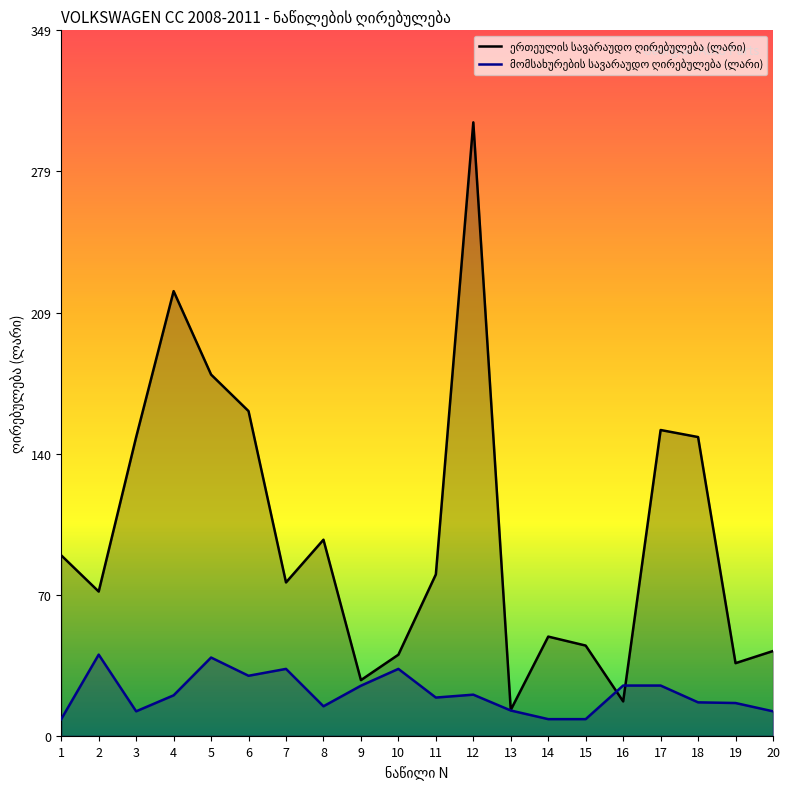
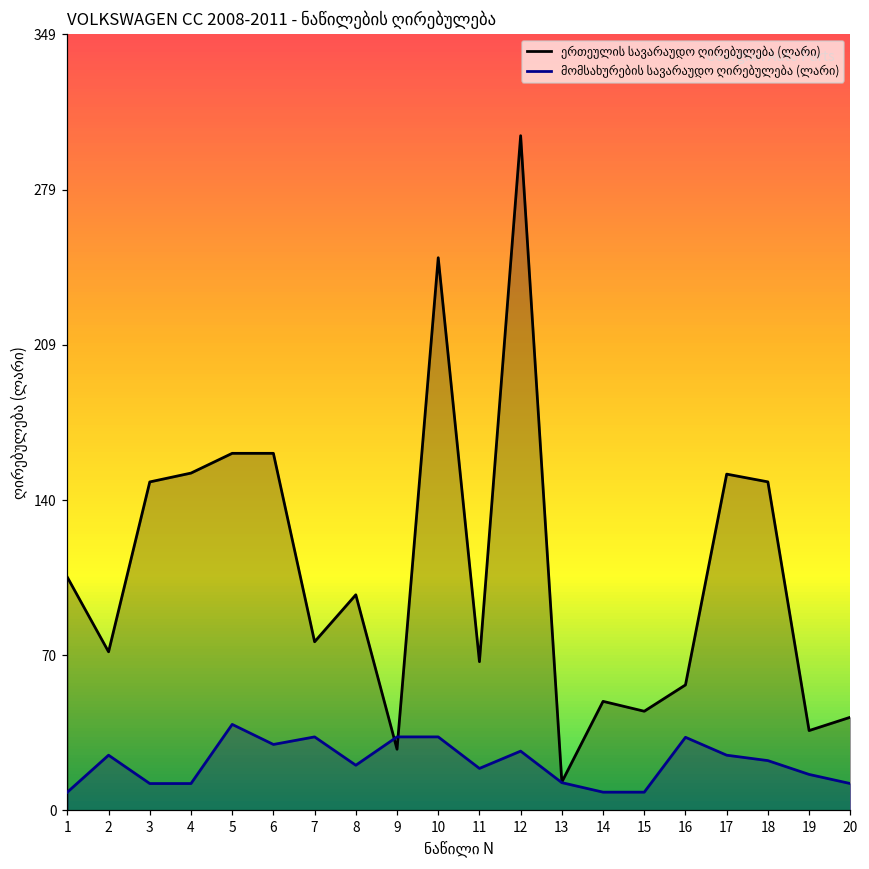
  {
    "ერთეულის სავარაუდო ღირებულება (ლარი)": {
-     "1": 89,
+     "1": 105,
      "2": 71,
      "3": 148,
-     "4": 220,
-     "5": 179,
+     "4": 152,
+     "5": 161,
      "6": 161,
      "7": 76,
      "8": 97,
      "9": 28,
-     "10": 40,
-     "11": 80,
+     "10": 248,
+     "11": 67,
      "12": 303,
      "14": 49,
      "15": 45,
-     "16": 17,
+     "16": 56,
      "17": 151,
      "18": 148,
      "19": 36,
      "20": 42
    },
    "მომსახურების სავარაუდო ღირებულება (ლარი)": {
      "1": 8,
-     "2": 40,
+     "2": 25,
      "3": 12,
-     "4": 20,
+     "4": 12,
      "5": 39,
      "6": 30,
      "7": 33,
-     "8": 15,
-     "9": 25,
+     "8": 20,
+     "9": 33,
      "10": 33,
      "11": 19,
-     "12": 20,
+     "12": 27,
      "14": 8,
      "15": 8,
-     "16": 25,
+     "16": 33,
      "17": 25,
-     "18": 17,
+     "18": 22,
      "19": 16,
      "20": 12
    }
  }
